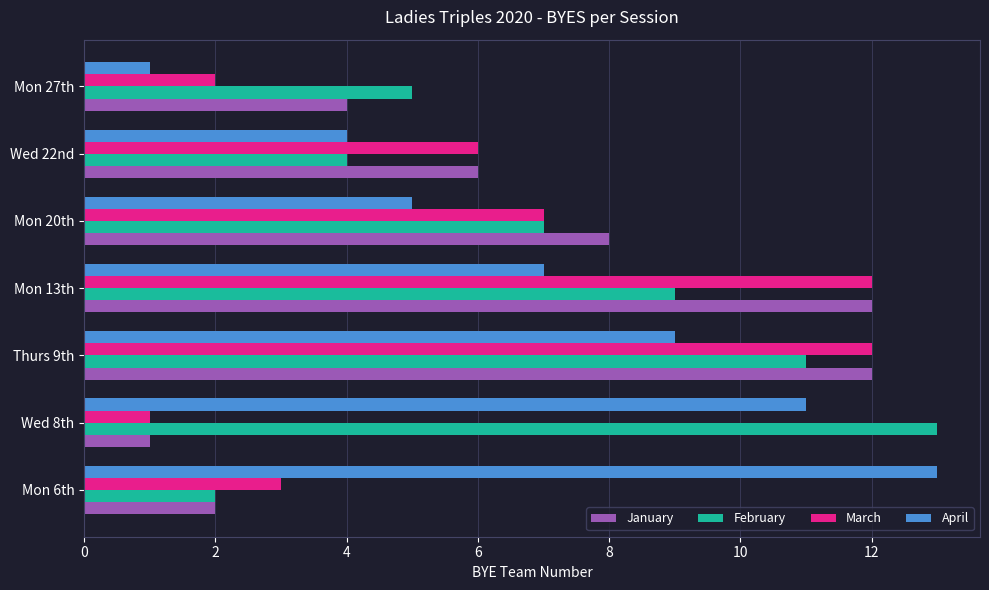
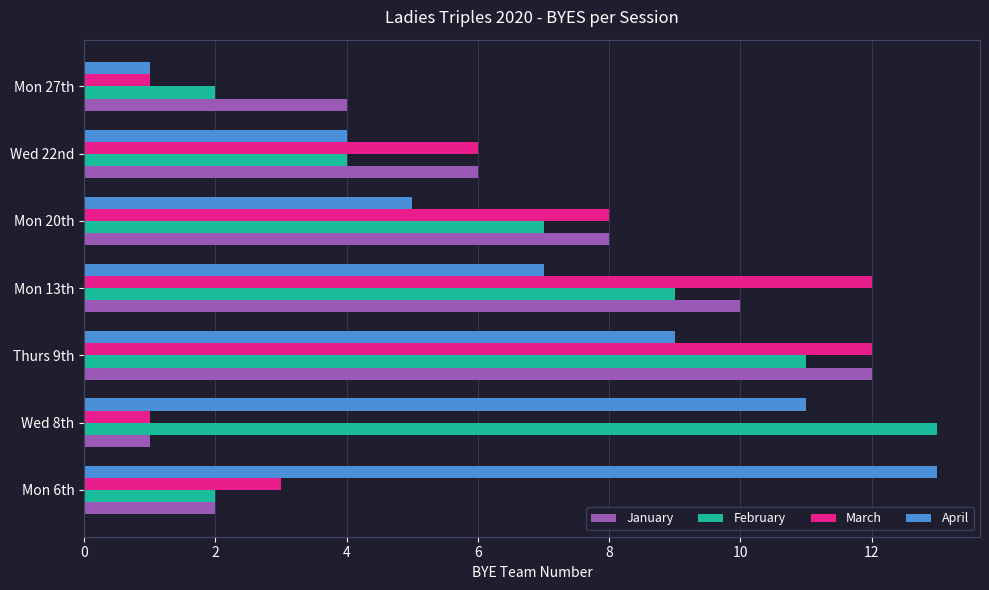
  {
    "January": {
      "Mon 27th": 4,
      "Wed 22nd": 6,
      "Mon 20th": 8,
-     "Mon 13th": 12,
+     "Mon 13th": 10,
      "Thurs 9th": 12,
      "Wed 8th": 1,
      "Mon 6th": 2
    },
    "February": {
-     "Mon 27th": 5,
+     "Mon 27th": 2,
      "Wed 22nd": 4,
      "Mon 20th": 7,
      "Mon 13th": 9,
      "Thurs 9th": 11,
      "Wed 8th": 13,
      "Mon 6th": 2
    },
    "March": {
-     "Mon 27th": 2,
+     "Mon 27th": 1,
      "Wed 22nd": 6,
-     "Mon 20th": 7,
+     "Mon 20th": 8,
      "Mon 13th": 12,
      "Thurs 9th": 12,
      "Wed 8th": 1,
      "Mon 6th": 3
    },
    "April": {
      "Mon 27th": 1,
      "Wed 22nd": 4,
      "Mon 20th": 5,
      "Mon 13th": 7,
      "Thurs 9th": 9,
      "Wed 8th": 11,
      "Mon 6th": 13
    }
  }
